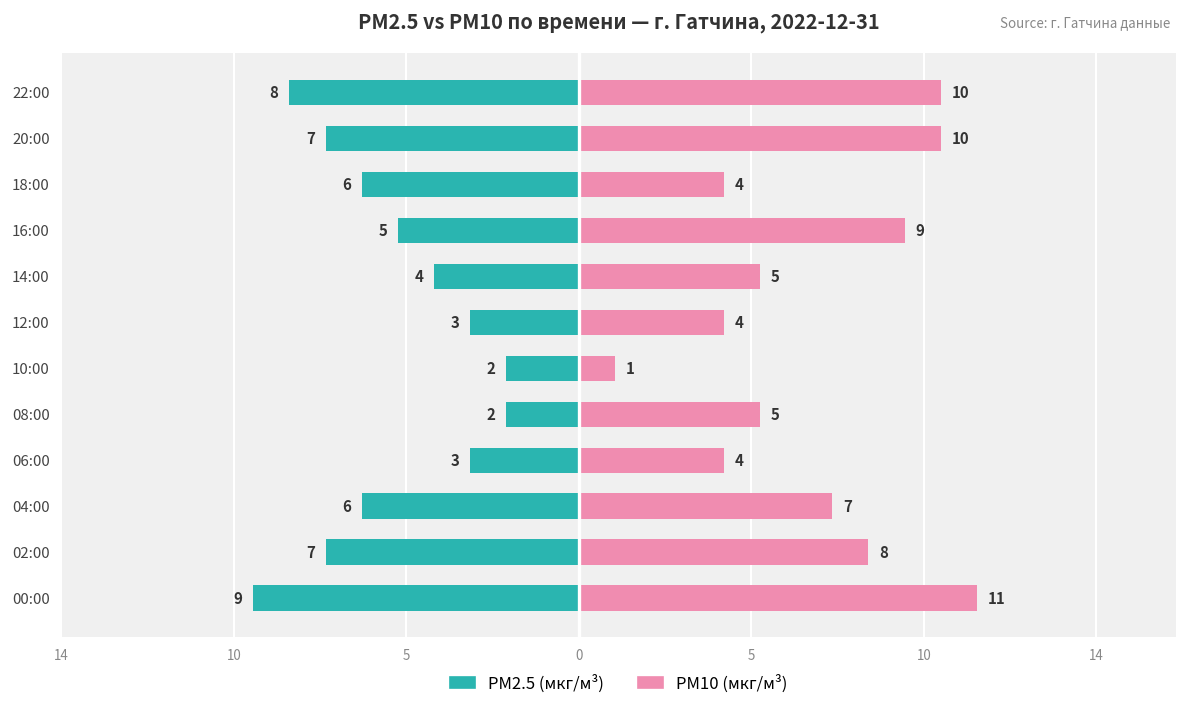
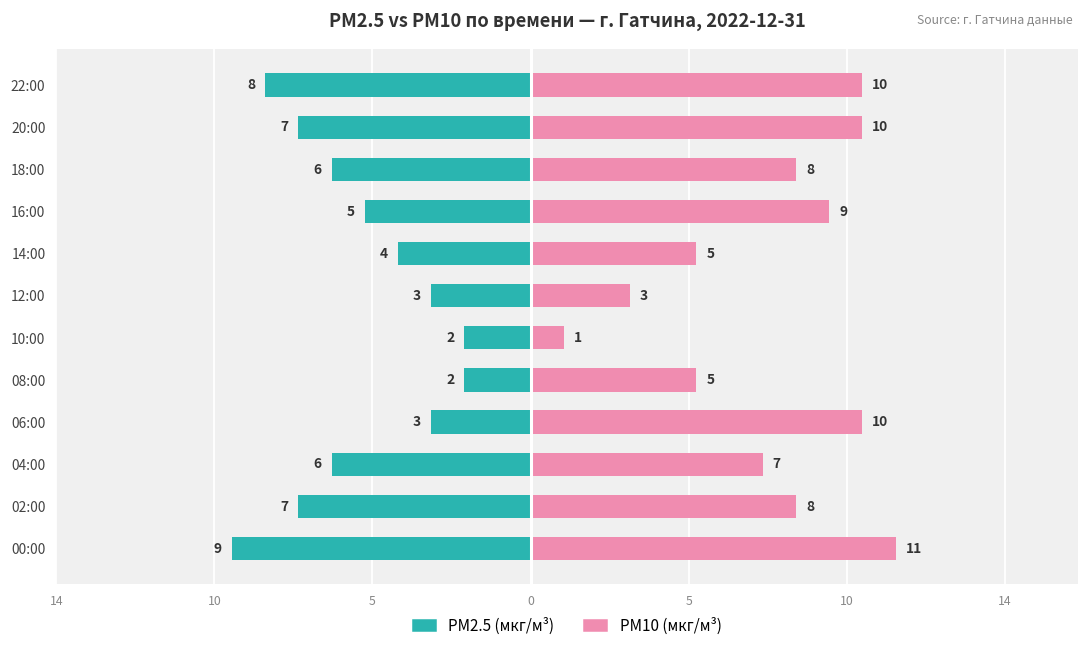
  {
    "PM10 (мкг/м³)": {
      "22:00": 10,
      "20:00": 10,
-     "18:00": 4,
+     "18:00": 8,
      "16:00": 9,
      "14:00": 5,
-     "12:00": 4,
+     "12:00": 3,
      "10:00": 1,
      "08:00": 5,
-     "06:00": 4,
+     "06:00": 10,
      "04:00": 7,
      "02:00": 8,
      "00:00": 11
    }
  }
